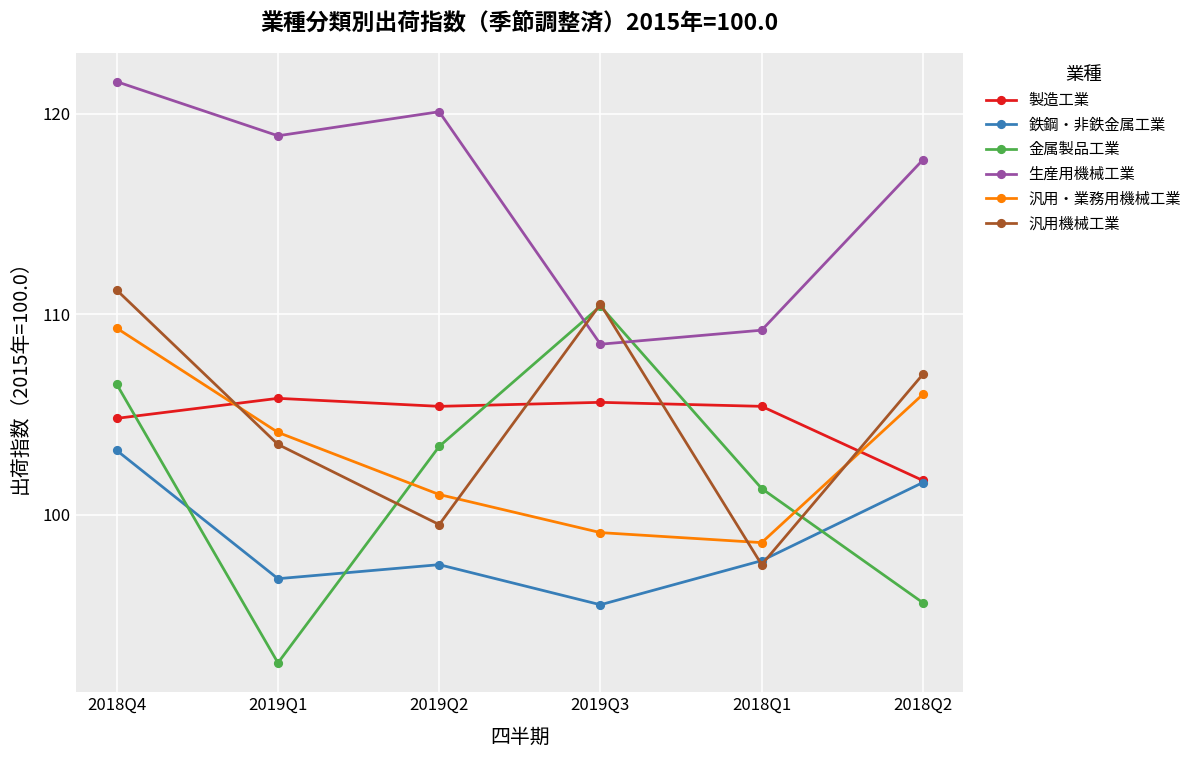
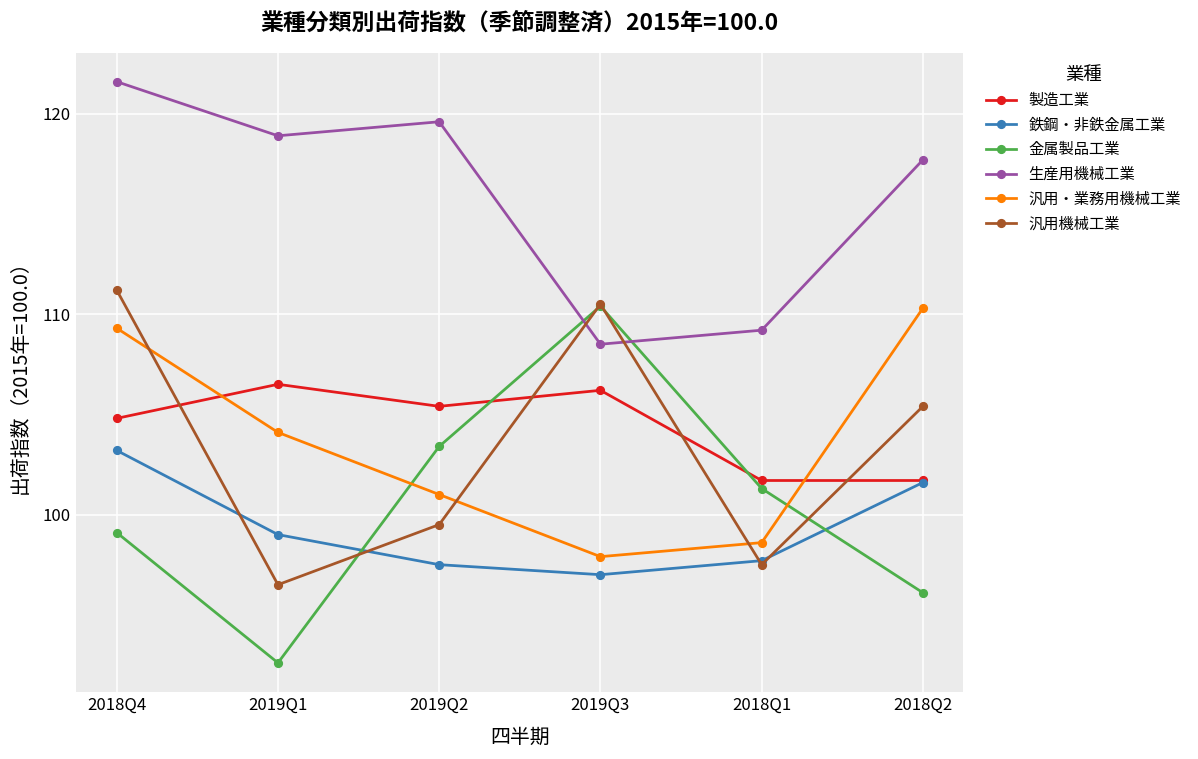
  {
    "製造工業": {
      "2018Q4": 104.8,
-     "2019Q1": 105.8,
+     "2019Q1": 106.5,
      "2019Q2": 105.4,
-     "2019Q3": 105.6,
-     "2018Q1": 105.4
+     "2019Q3": 106.2,
+     "2018Q1": 101.7
    },
    "鉄鋼・非鉄金属工業": {
      "2018Q4": 103.2,
-     "2019Q1": 96.8,
+     "2019Q1": 99.0,
      "2019Q2": 97.5,
-     "2019Q3": 95.5,
+     "2019Q3": 97.0,
      "2018Q1": 97.7
    },
    "金属製品工業": {
-     "2018Q4": 106.5,
+     "2018Q4": 99.1,
      "2019Q1": 92.6,
      "2019Q2": 103.4,
      "2018Q1": 101.3,
-     "2018Q2": 95.6
+     "2018Q2": 96.1
    },
    "生産用機械工業": {
      "2018Q4": 121.6,
      "2019Q1": 118.9,
-     "2019Q2": 120.1,
+     "2019Q2": 119.6,
      "2019Q3": 108.5,
      "2018Q1": 109.2,
      "2018Q2": 117.7
    },
    "汎用・業務用機械工業": {
      "2018Q4": 109.3,
      "2019Q1": 104.1,
      "2019Q2": 101.0,
-     "2019Q3": 99.1,
+     "2019Q3": 97.9,
      "2018Q1": 98.6,
-     "2018Q2": 106.0
+     "2018Q2": 110.3
    },
    "汎用機械工業": {
      "2018Q4": 111.2,
-     "2019Q1": 103.5,
+     "2019Q1": 96.5,
      "2019Q2": 99.5,
      "2018Q1": 97.5,
-     "2018Q2": 107.0
+     "2018Q2": 105.4
    }
  }
